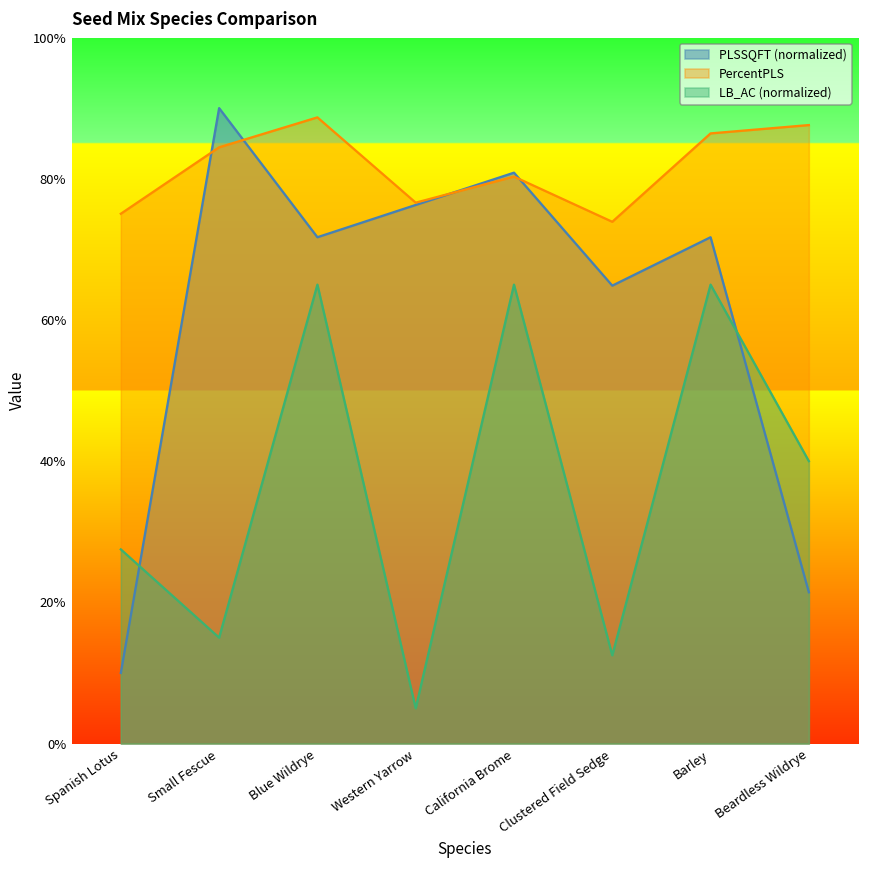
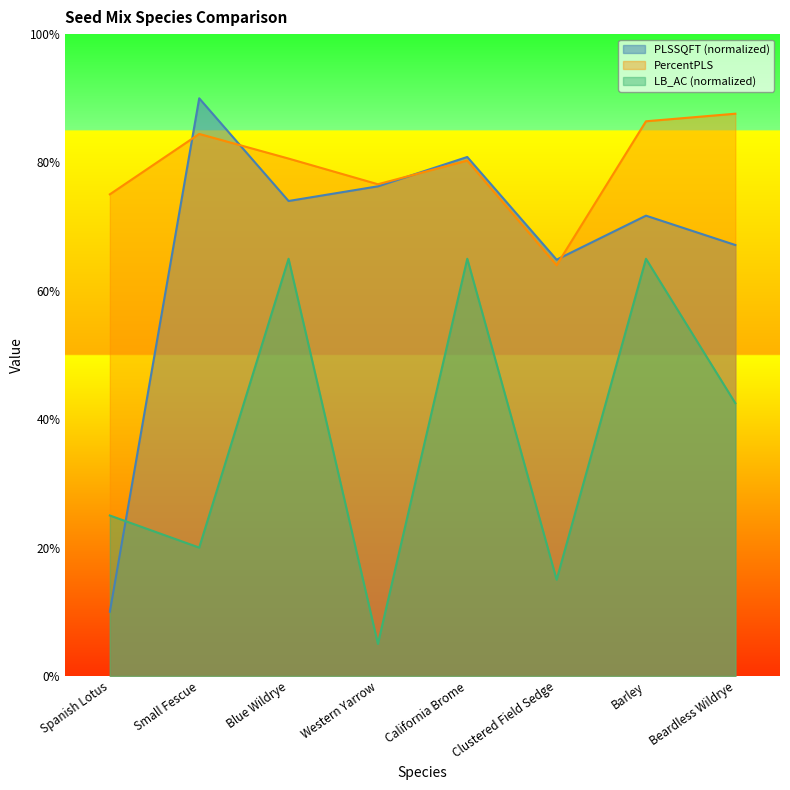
  {
    "PLSSQFT (normalized)": {
      "Spanish Lotus": "10%",
      "Small Fescue": "90%",
-     "Blue Wildrye": "72%",
+     "Blue Wildrye": "74%",
      "California Brome": "81%",
      "Clustered Field Sedge": "65%",
      "Barley": "72%",
-     "Beardless Wildrye": "21%"
+     "Beardless Wildrye": "67%"
    },
    "PercentPLS": {
      "Spanish Lotus": "75%",
      "Small Fescue": "84%",
-     "Blue Wildrye": "89%",
+     "Blue Wildrye": "81%",
      "California Brome": "80%",
-     "Clustered Field Sedge": "74%",
+     "Clustered Field Sedge": "64%",
      "Barley": "86%",
      "Beardless Wildrye": "88%"
    },
    "LB_AC (normalized)": {
-     "Spanish Lotus": "28%",
-     "Small Fescue": "15%",
+     "Spanish Lotus": "25%",
+     "Small Fescue": "20%",
      "Blue Wildrye": "65%",
      "Western Yarrow": "5%",
      "California Brome": "65%",
-     "Clustered Field Sedge": "13%",
+     "Clustered Field Sedge": "15%",
      "Barley": "65%",
-     "Beardless Wildrye": "40%"
+     "Beardless Wildrye": "43%"
    }
  }
